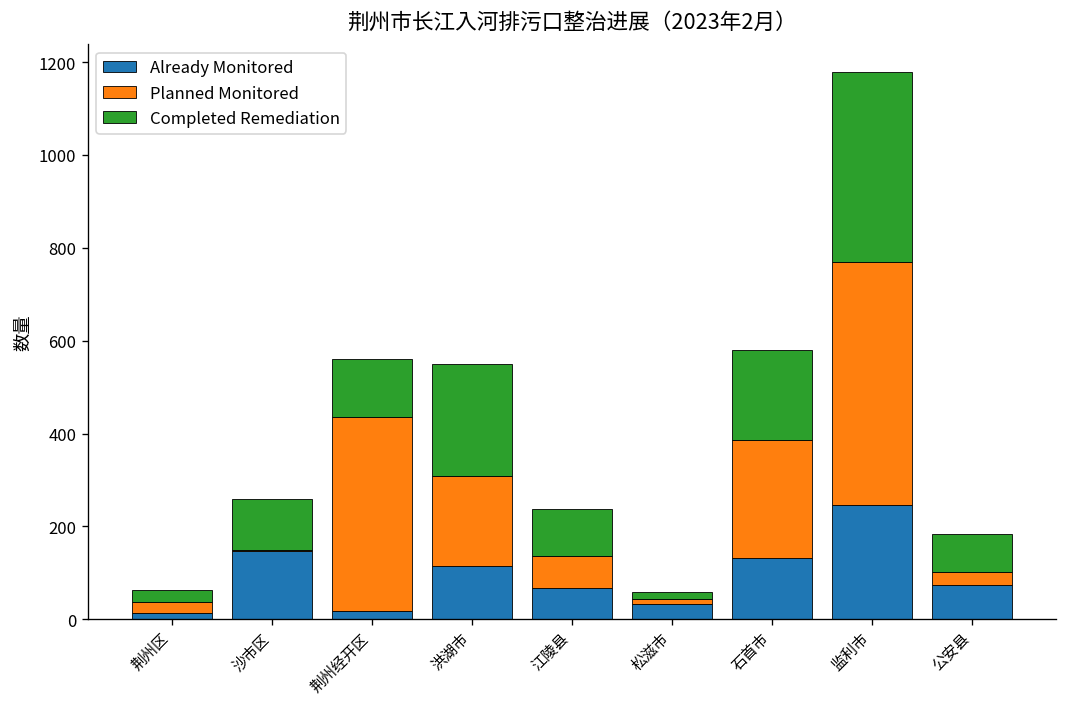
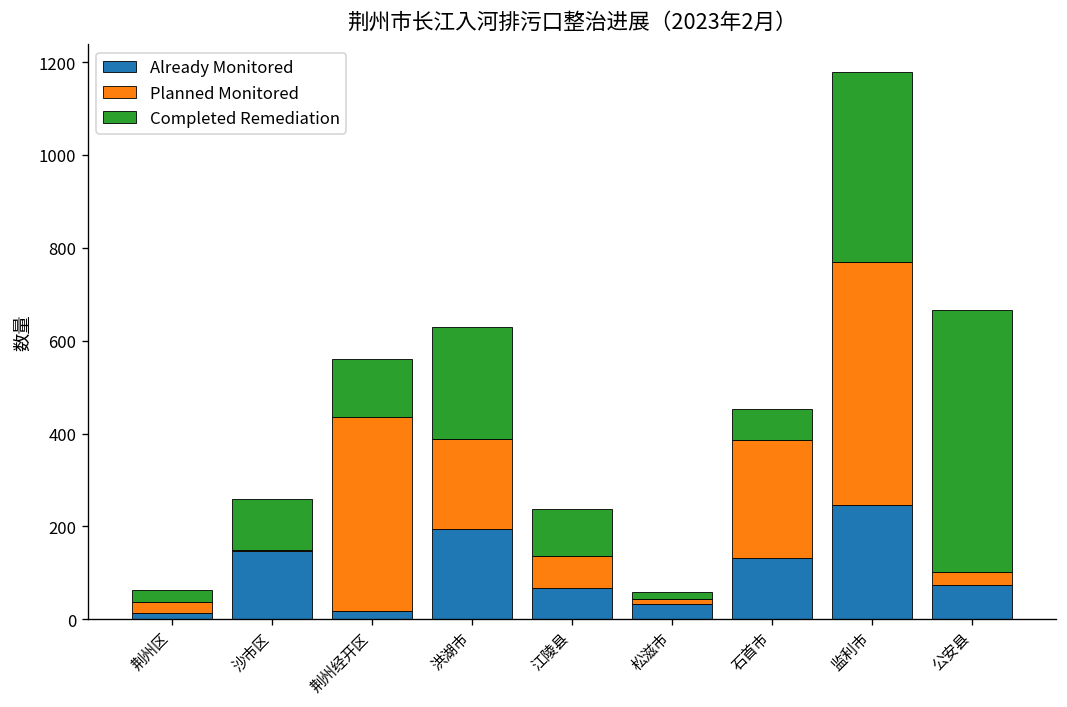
  {
    "Already Monitored": {
      "荆州区": 10,
      "沙市区": 150,
      "荆州经开区": 20,
-     "洪湖市": 110,
+     "洪湖市": 190,
      "江陵县": 70,
      "松滋市": 30,
      "石首市": 130,
      "监利市": 250,
      "公安县": 70
    },
    "Planned Monitored": {
      "荆州区": 20,
      "荆州经开区": 420,
      "洪湖市": 190,
      "江陵县": 70,
      "松滋市": 10,
      "石首市": 260,
      "监利市": 520,
      "公安县": 30
    },
    "Completed Remediation": {
      "荆州区": 30,
      "沙市区": 110,
      "荆州经开区": 120,
      "洪湖市": 240,
      "江陵县": 100,
      "松滋市": 20,
-     "石首市": 190,
+     "石首市": 70,
      "监利市": 410,
-     "公安县": 80
+     "公安县": 570
    }
  }
